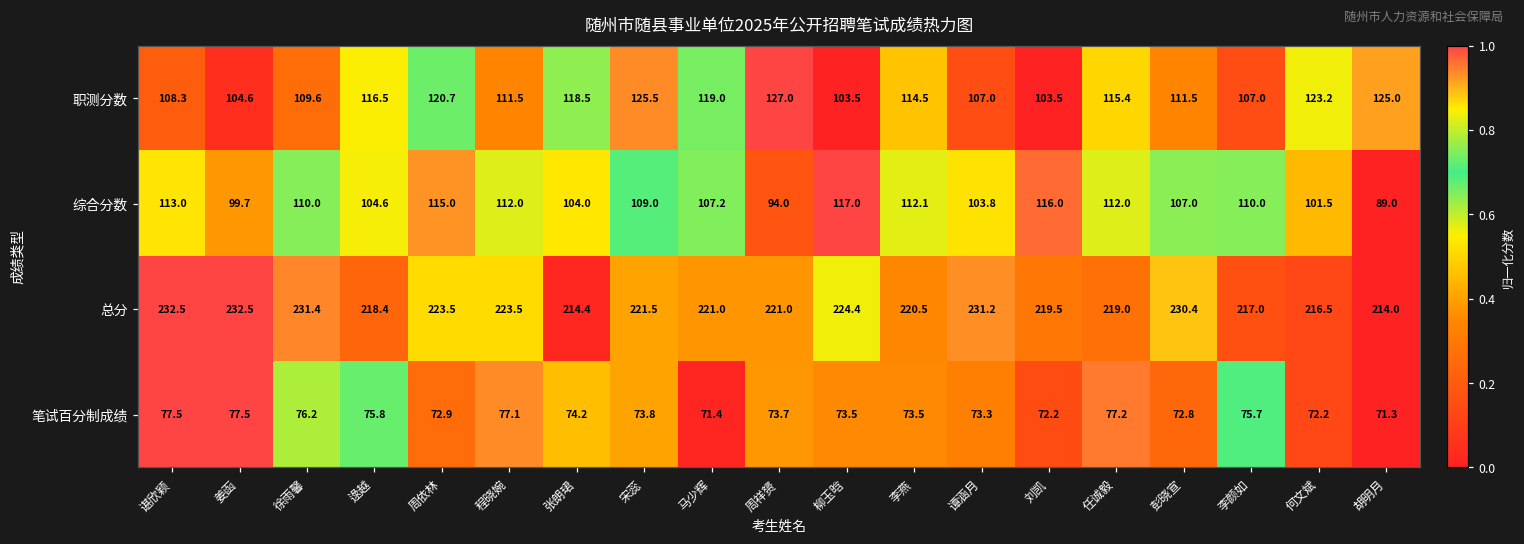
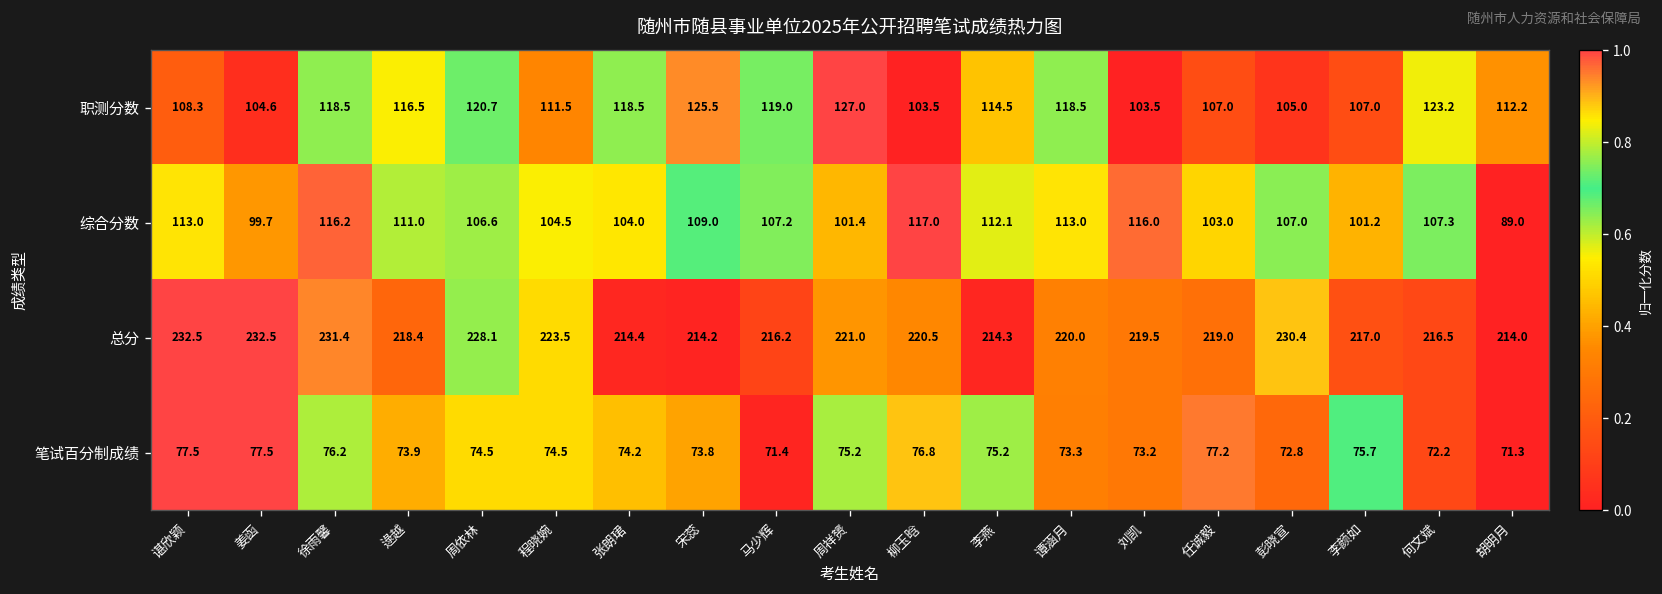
  {
    "职测分数": {
      "谌欣颖": 108.3,
      "姜函": 104.6,
-     "徐雨馨": 109.6,
+     "徐雨馨": 118.5,
      "逯越": 116.5,
      "周依林": 120.7,
      "程晓婉": 111.5,
      "张朗珺": 118.5,
      "宋蕊": 125.5,
      "马少辉": 119.0,
      "周祥赟": 127.0,
      "柳玉晗": 103.5,
      "李燕": 114.5,
-     "谭涵月": 107.0,
+     "谭涵月": 118.5,
      "刘凯": 103.5,
-     "任诚毅": 115.4,
-     "彭晓宣": 111.5,
+     "任诚毅": 107.0,
+     "彭晓宣": 105.0,
      "李颜如": 107.0,
      "何文斌": 123.2,
-     "胡明月": 125.0
+     "胡明月": 112.2
    },
    "综合分数": {
      "谌欣颖": 113.0,
      "姜函": 99.7,
-     "徐雨馨": 110.0,
-     "逯越": 104.6,
-     "周依林": 115.0,
-     "程晓婉": 112.0,
+     "徐雨馨": 116.2,
+     "逯越": 111.0,
+     "周依林": 106.6,
+     "程晓婉": 104.5,
      "张朗珺": 104.0,
      "宋蕊": 109.0,
      "马少辉": 107.2,
-     "周祥赟": 94.0,
+     "周祥赟": 101.4,
      "柳玉晗": 117.0,
      "李燕": 112.1,
-     "谭涵月": 103.8,
+     "谭涵月": 113.0,
      "刘凯": 116.0,
-     "任诚毅": 112.0,
+     "任诚毅": 103.0,
      "彭晓宣": 107.0,
-     "李颜如": 110.0,
-     "何文斌": 101.5,
+     "李颜如": 101.2,
+     "何文斌": 107.3,
      "胡明月": 89.0
    },
    "总分": {
      "谌欣颖": 232.5,
      "姜函": 232.5,
      "徐雨馨": 231.4,
      "逯越": 218.4,
-     "周依林": 223.5,
+     "周依林": 228.1,
      "程晓婉": 223.5,
      "张朗珺": 214.4,
-     "宋蕊": 221.5,
-     "马少辉": 221.0,
+     "宋蕊": 214.2,
+     "马少辉": 216.2,
      "周祥赟": 221.0,
-     "柳玉晗": 224.4,
-     "李燕": 220.5,
-     "谭涵月": 231.2,
+     "柳玉晗": 220.5,
+     "李燕": 214.3,
+     "谭涵月": 220.0,
      "刘凯": 219.5,
      "任诚毅": 219.0,
      "彭晓宣": 230.4,
      "李颜如": 217.0,
      "何文斌": 216.5,
      "胡明月": 214.0
    },
    "笔试百分制成绩": {
      "谌欣颖": 77.5,
      "姜函": 77.5,
      "徐雨馨": 76.2,
-     "逯越": 75.8,
-     "周依林": 72.9,
-     "程晓婉": 77.1,
+     "逯越": 73.9,
+     "周依林": 74.5,
+     "程晓婉": 74.5,
      "张朗珺": 74.2,
      "宋蕊": 73.8,
      "马少辉": 71.4,
-     "周祥赟": 73.7,
-     "柳玉晗": 73.5,
-     "李燕": 73.5,
+     "周祥赟": 75.2,
+     "柳玉晗": 76.8,
+     "李燕": 75.2,
      "谭涵月": 73.3,
-     "刘凯": 72.2,
+     "刘凯": 73.2,
      "任诚毅": 77.2,
      "彭晓宣": 72.8,
      "李颜如": 75.7,
      "何文斌": 72.2,
      "胡明月": 71.3
    }
  }
